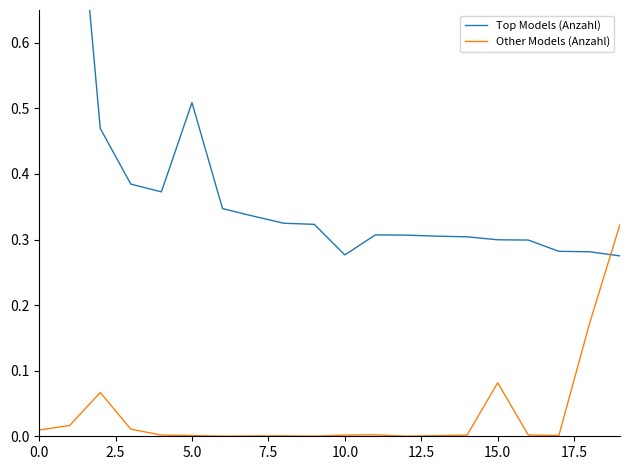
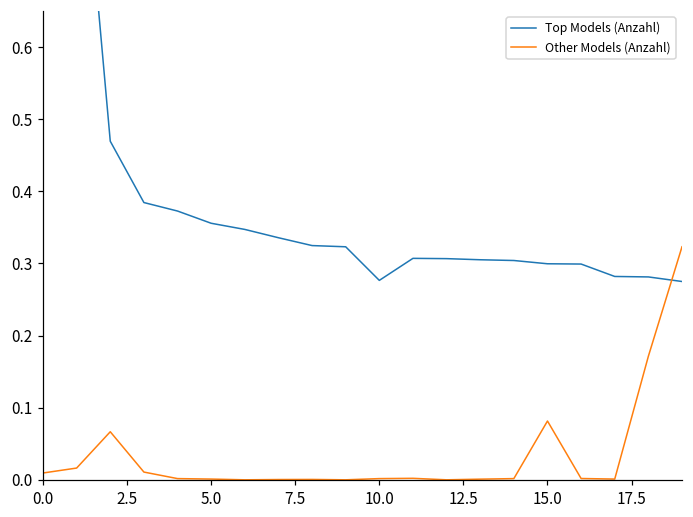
  {
    "Top Models (Anzahl)": {
-     "5.0": 0.51,
+     "5.0": 0.36,
      "10.0": 0.28,
      "15.0": 0.30
    },
    "Other Models (Anzahl)": {
      "0.0": 0.01,
      "5.0": 0.00,
      "10.0": 0.00,
      "15.0": 0.08
    }
  }
